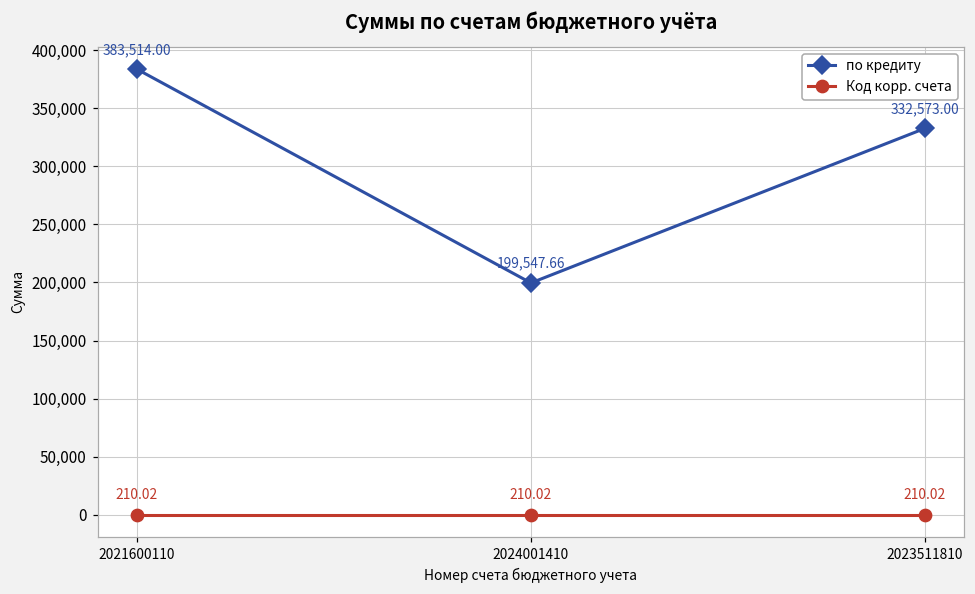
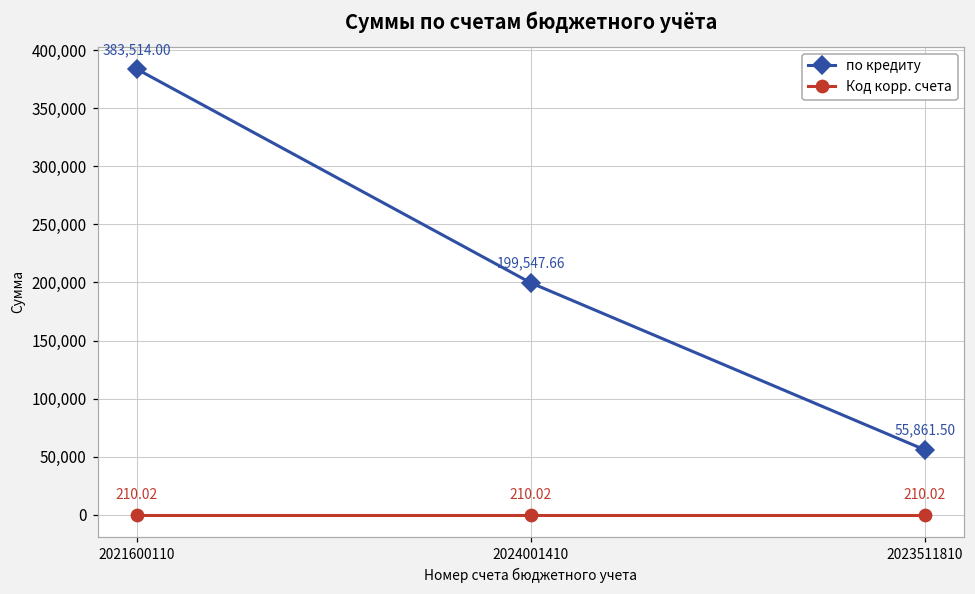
  {
    "по кредиту": {
      "2021600110": "383,514.00",
      "2024001410": "199,547.66",
-     "2023511810": "332,573.00"
+     "2023511810": "55,861.50"
    },
    "Код корр. счета": {
      "2021600110": "210.02",
      "2024001410": "210.02",
      "2023511810": "210.02"
    }
  }
